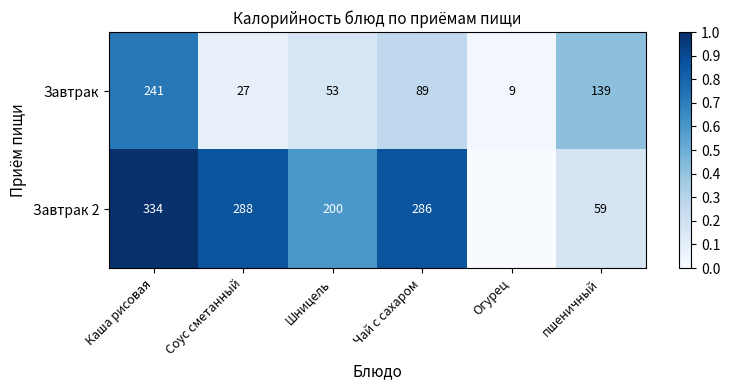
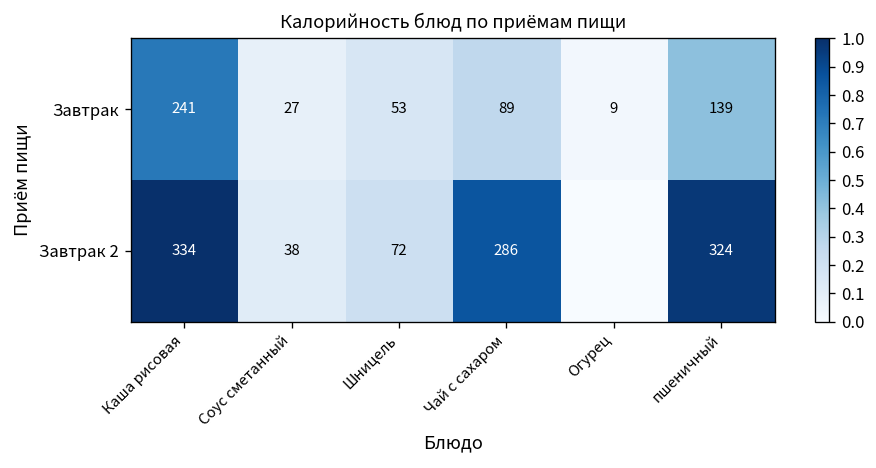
  {
    "Завтрак": {
      "Каша рисовая": 241,
      "Соус сметанный": 27,
      "Шницель": 53,
      "Чай с сахаром": 89,
      "Огурец": 9,
      "пшеничный": 139
    },
    "Завтрак 2": {
      "Каша рисовая": 334,
-     "Соус сметанный": 288,
-     "Шницель": 200,
+     "Соус сметанный": 38,
+     "Шницель": 72,
      "Чай с сахаром": 286,
-     "пшеничный": 59
+     "пшеничный": 324
    }
  }
